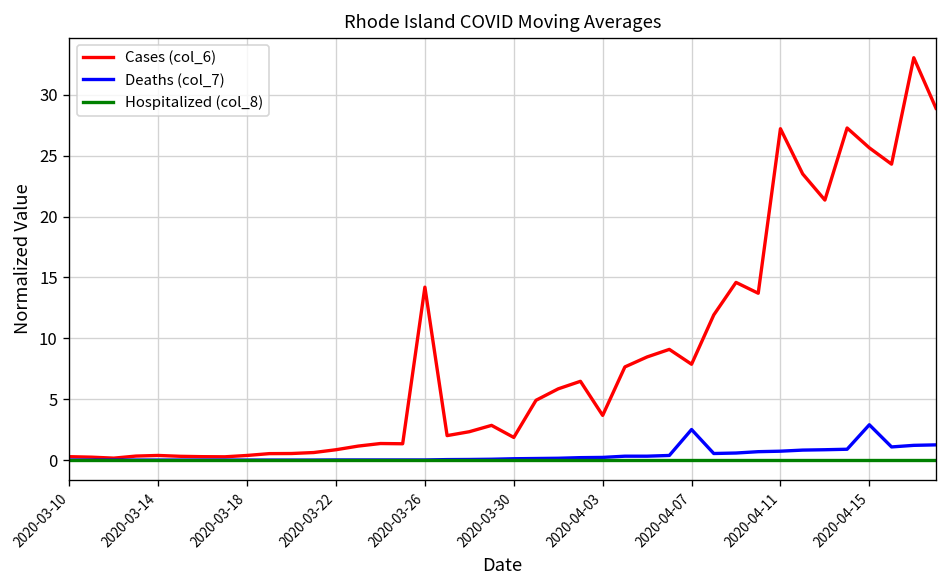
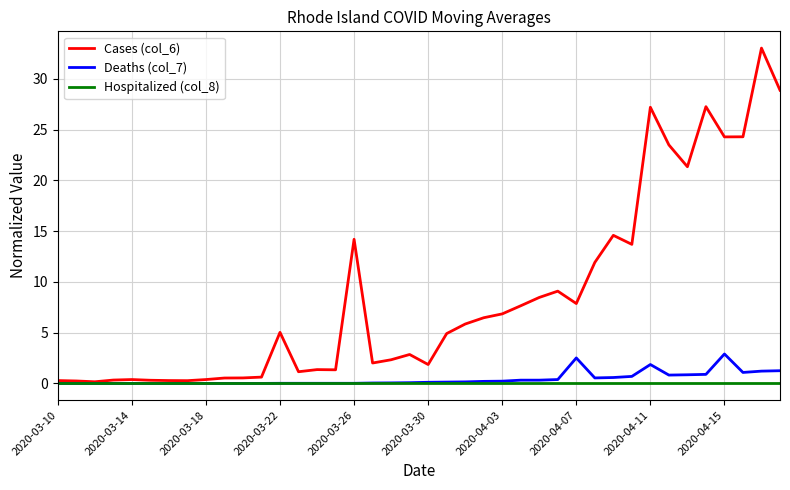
  {
    "Cases (col_6)": {
      "2020-03-10": 0.3,
      "2020-03-14": 0.4,
      "2020-03-18": 0.4,
-     "2020-03-22": 0.9,
+     "2020-03-22": 5.0,
      "2020-03-26": 14.2,
      "2020-03-30": 1.9,
-     "2020-04-03": 3.7,
+     "2020-04-03": 6.9,
      "2020-04-07": 7.9,
      "2020-04-11": 27.2,
-     "2020-04-15": 25.6
+     "2020-04-15": 24.3
    },
    "Deaths (col_7)": {
      "2020-04-07": 2.5,
-     "2020-04-11": 0.7,
+     "2020-04-11": 1.9,
      "2020-04-15": 2.9
    },
    "Hospitalized (col_8)": {
      "2020-04-07": 0.0,
      "2020-04-11": 0.0,
      "2020-04-15": 0.0
    }
  }
